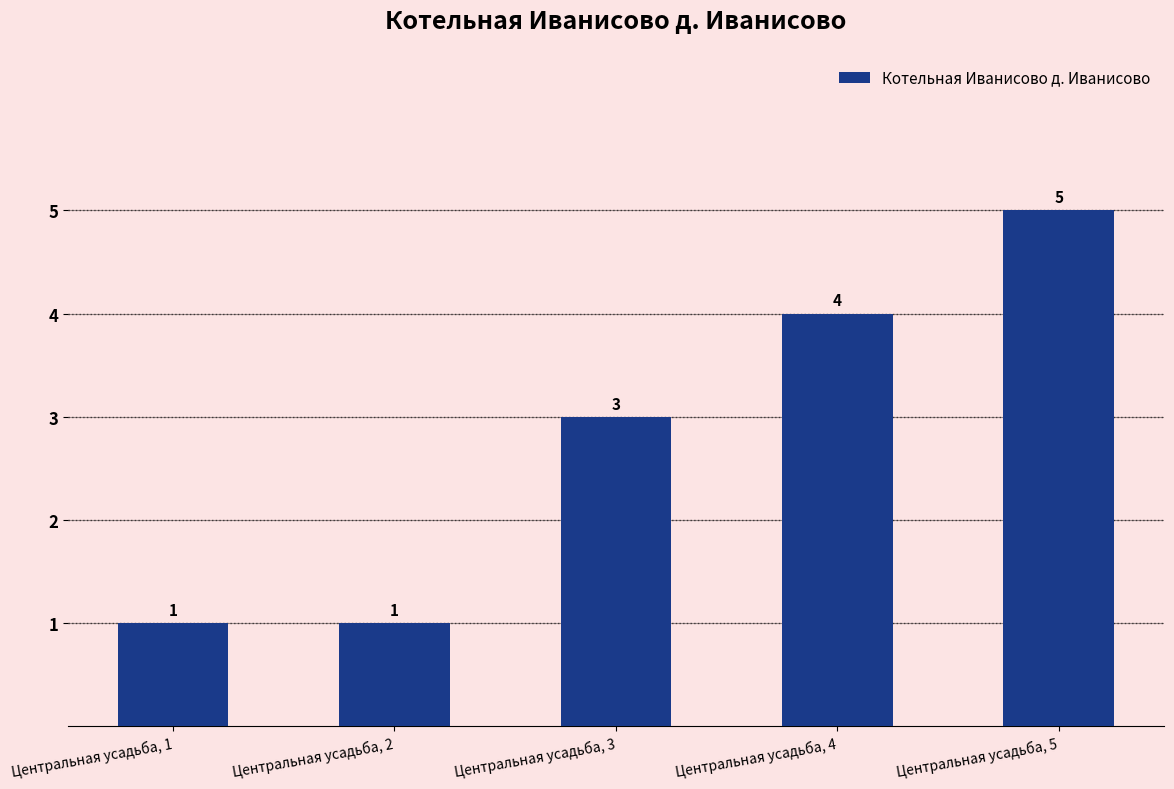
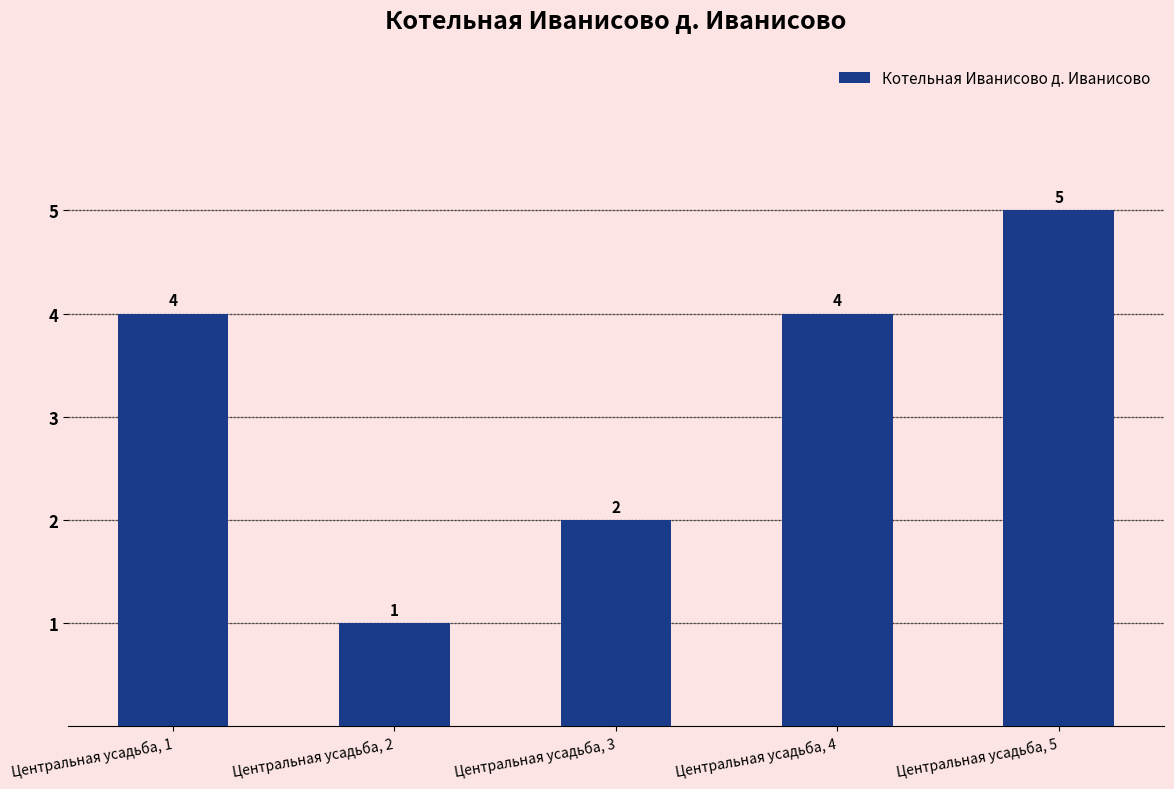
  {
-   "Центральная усадьба, 1": 1,
+   "Центральная усадьба, 1": 4,
    "Центральная усадьба, 2": 1,
-   "Центральная усадьба, 3": 3,
+   "Центральная усадьба, 3": 2,
    "Центральная усадьба, 4": 4,
    "Центральная усадьба, 5": 5
  }
